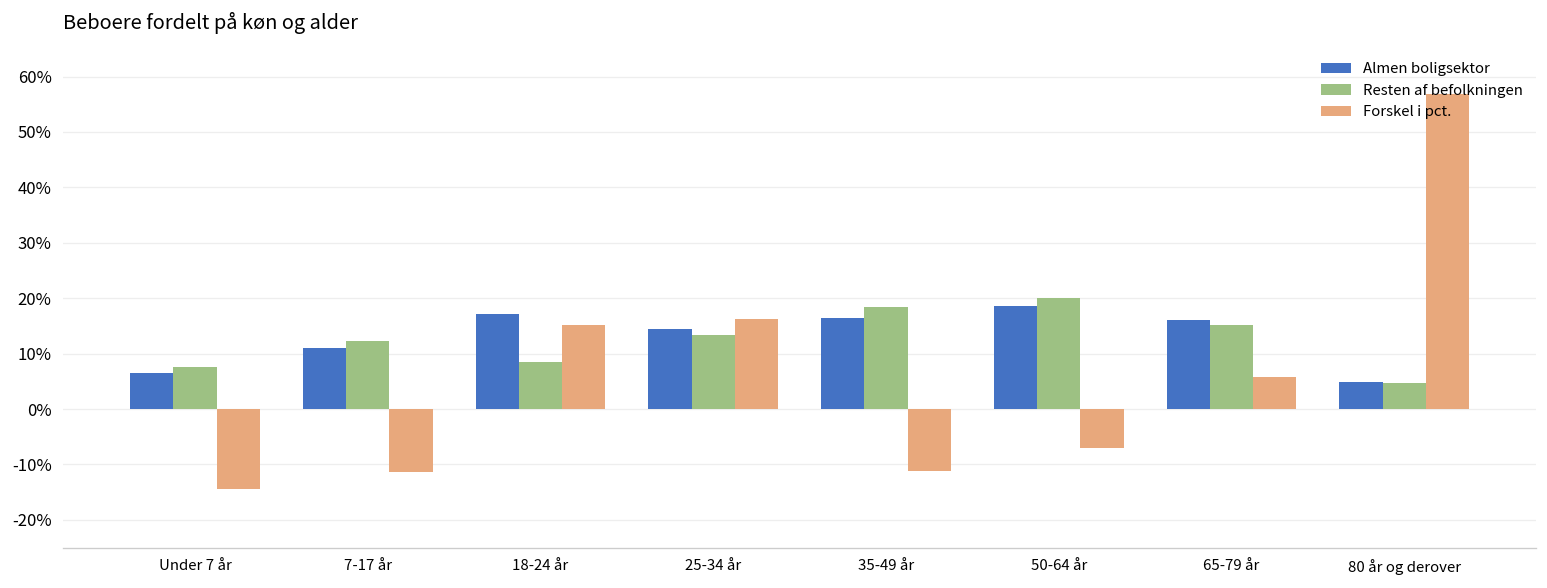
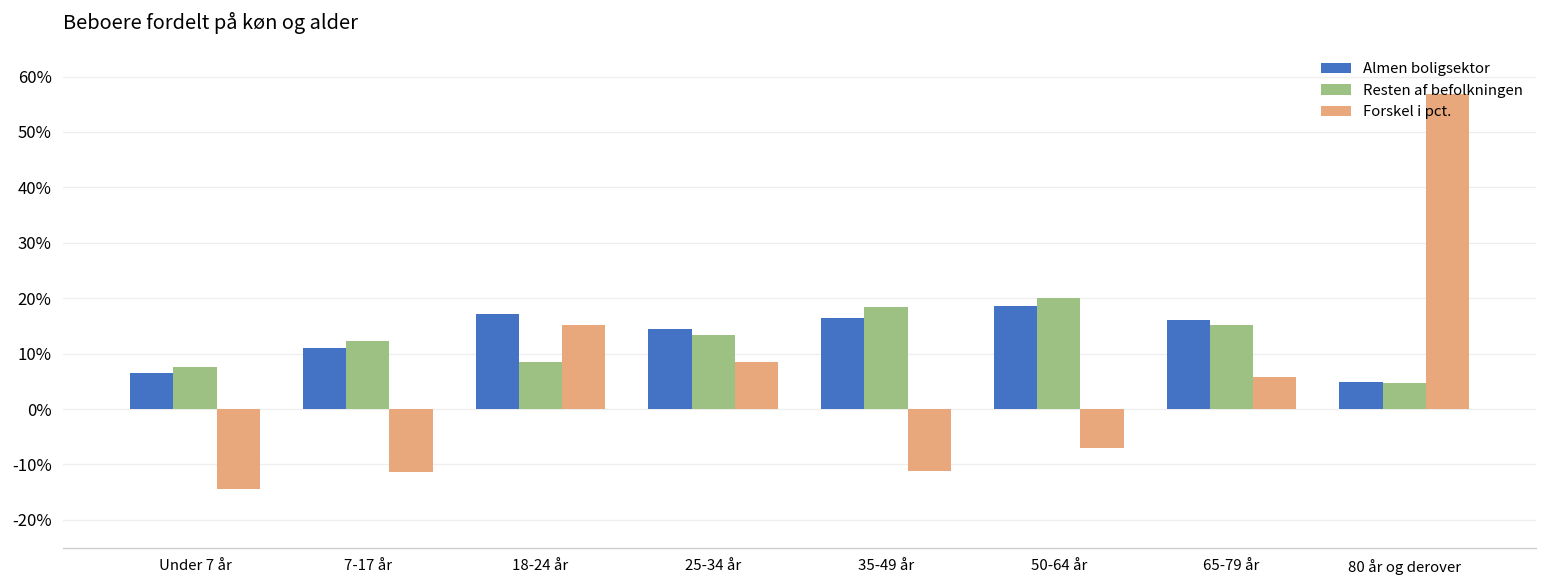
  {
    "Almen boligsektor": {
      "Under 7 år": "6%",
      "7-17 år": "11%",
      "18-24 år": "17%",
      "25-34 år": "15%",
      "35-49 år": "16%",
      "50-64 år": "19%",
      "65-79 år": "16%",
      "80 år og derover": "5%"
    },
    "Resten af befolkningen": {
      "Under 7 år": "8%",
      "7-17 år": "12%",
      "18-24 år": "8%",
      "25-34 år": "13%",
      "35-49 år": "18%",
      "50-64 år": "20%",
      "65-79 år": "15%",
      "80 år og derover": "5%"
    },
    "Forskel i pct.": {
      "Under 7 år": "-14%",
      "7-17 år": "-11%",
      "18-24 år": "15%",
-     "25-34 år": "16%",
+     "25-34 år": "8%",
      "35-49 år": "-11%",
      "50-64 år": "-7%",
      "65-79 år": "6%",
      "80 år og derover": "57%"
    }
  }
